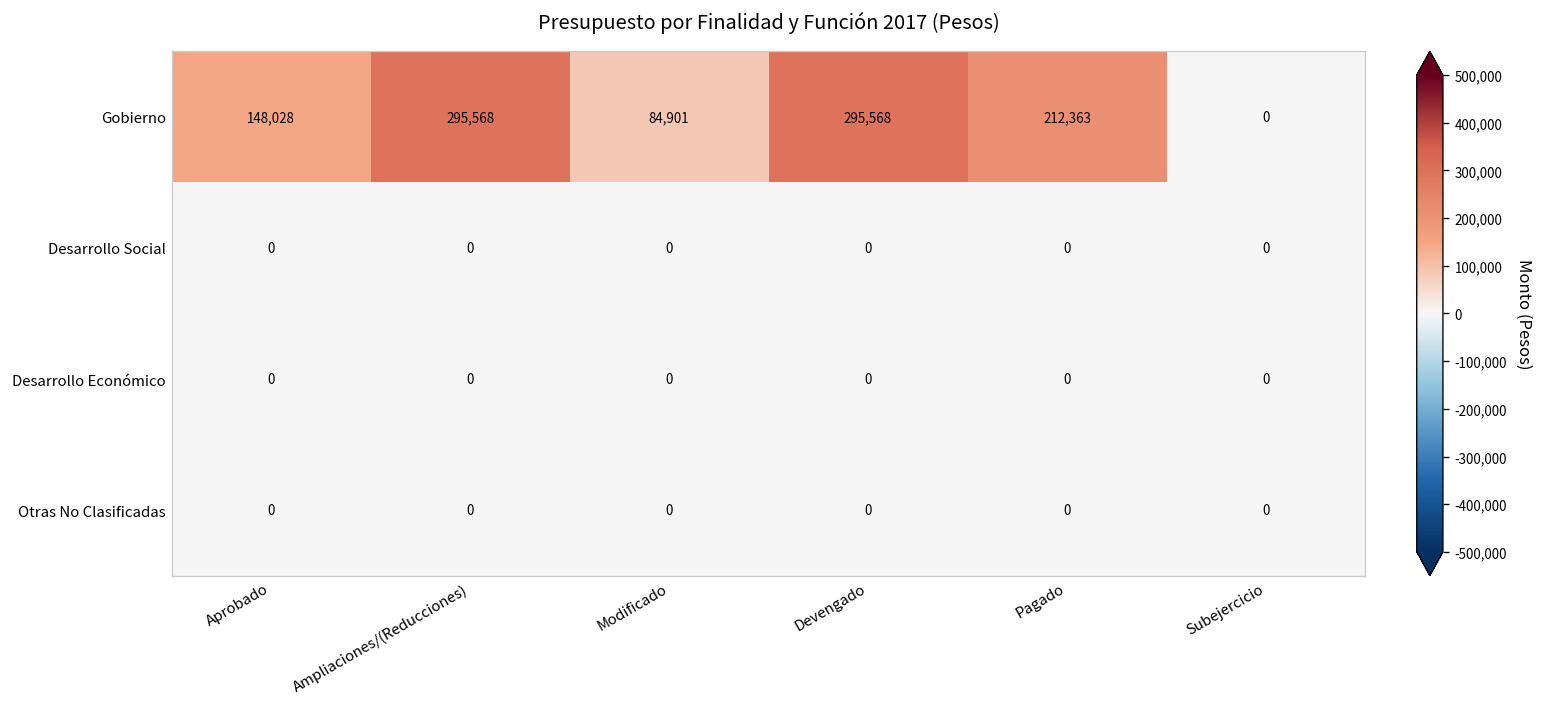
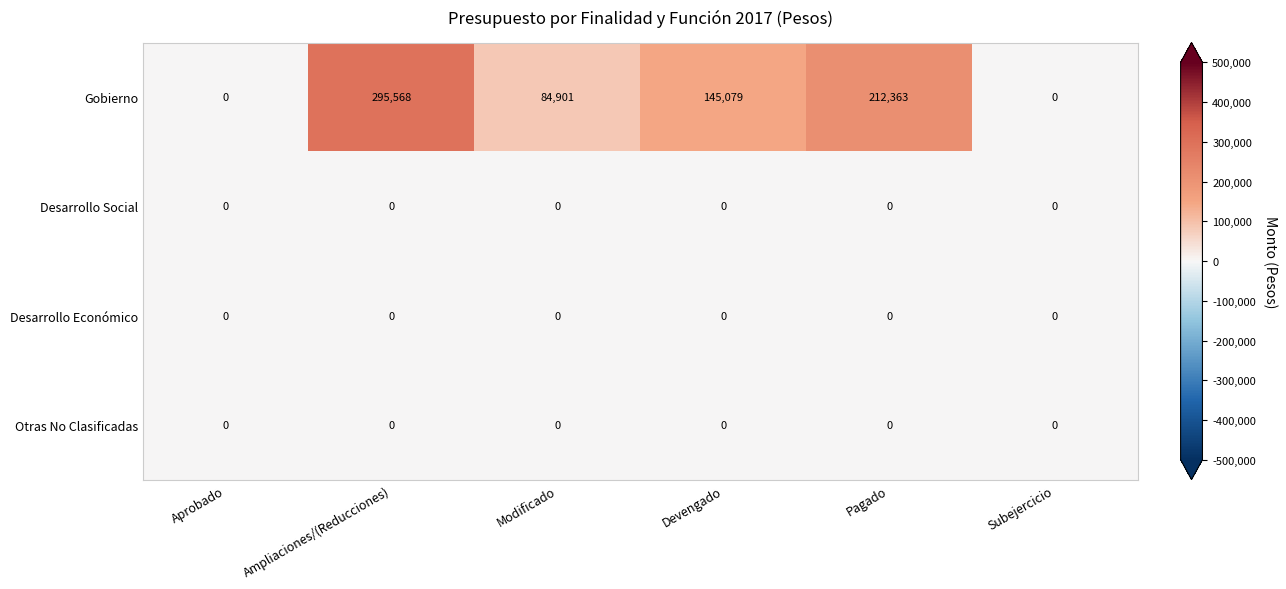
  {
    "Gobierno": {
-     "Aprobado": "148,028",
+     "Aprobado": "0",
      "Ampliaciones/(Reducciones)": "295,568",
      "Modificado": "84,901",
-     "Devengado": "295,568",
+     "Devengado": "145,079",
      "Pagado": "212,363",
      "Subejercicio": "0"
    },
    "Desarrollo Social": {
      "Aprobado": "0",
      "Ampliaciones/(Reducciones)": "0",
      "Modificado": "0",
      "Devengado": "0",
      "Pagado": "0",
      "Subejercicio": "0"
    },
    "Desarrollo Económico": {
      "Aprobado": "0",
      "Ampliaciones/(Reducciones)": "0",
      "Modificado": "0",
      "Devengado": "0",
      "Pagado": "0",
      "Subejercicio": "0"
    },
    "Otras No Clasificadas": {
      "Aprobado": "0",
      "Ampliaciones/(Reducciones)": "0",
      "Modificado": "0",
      "Devengado": "0",
      "Pagado": "0",
      "Subejercicio": "0"
    }
  }
